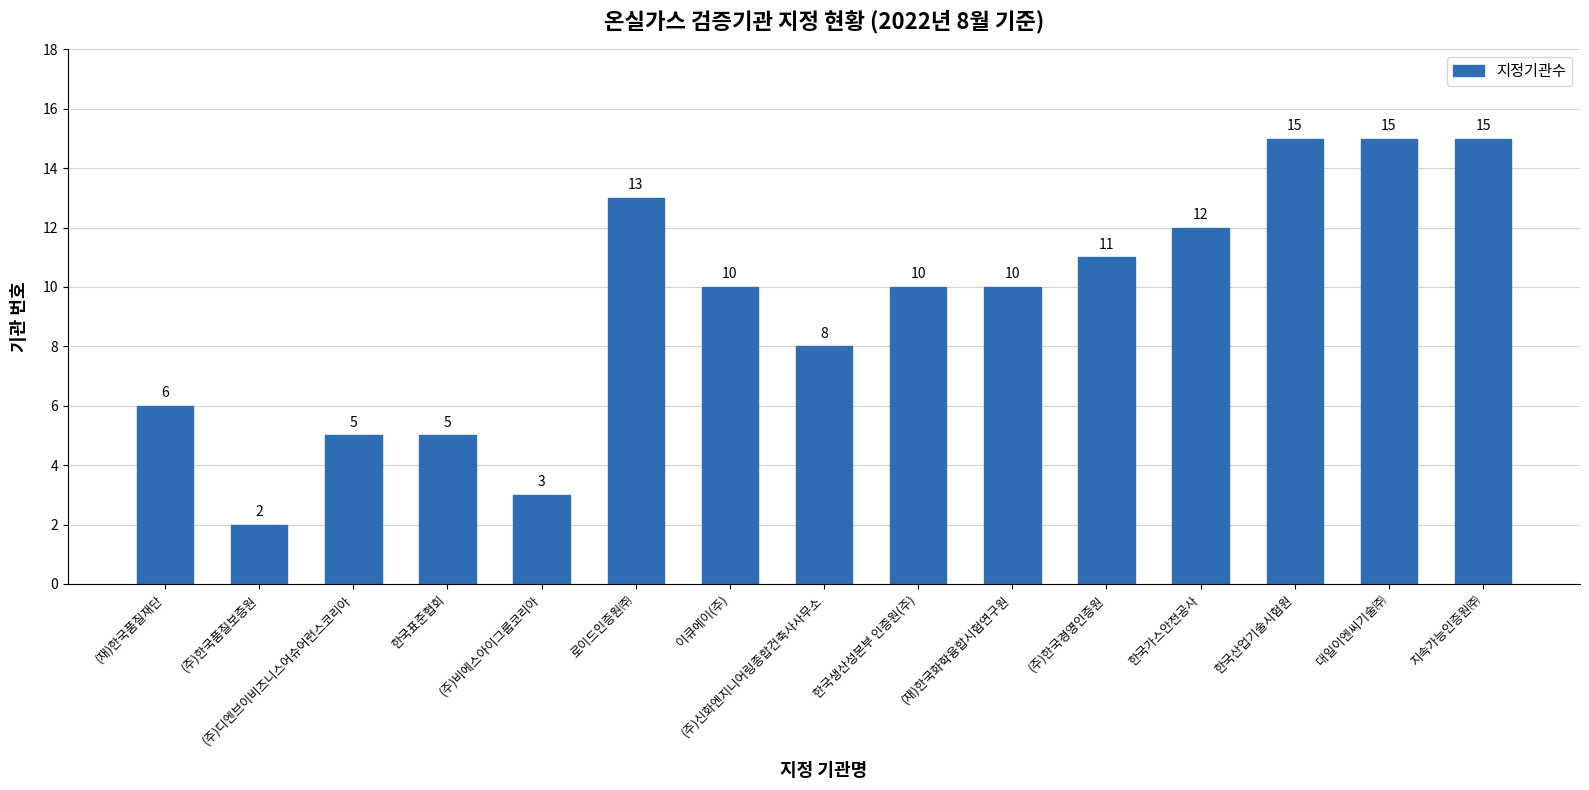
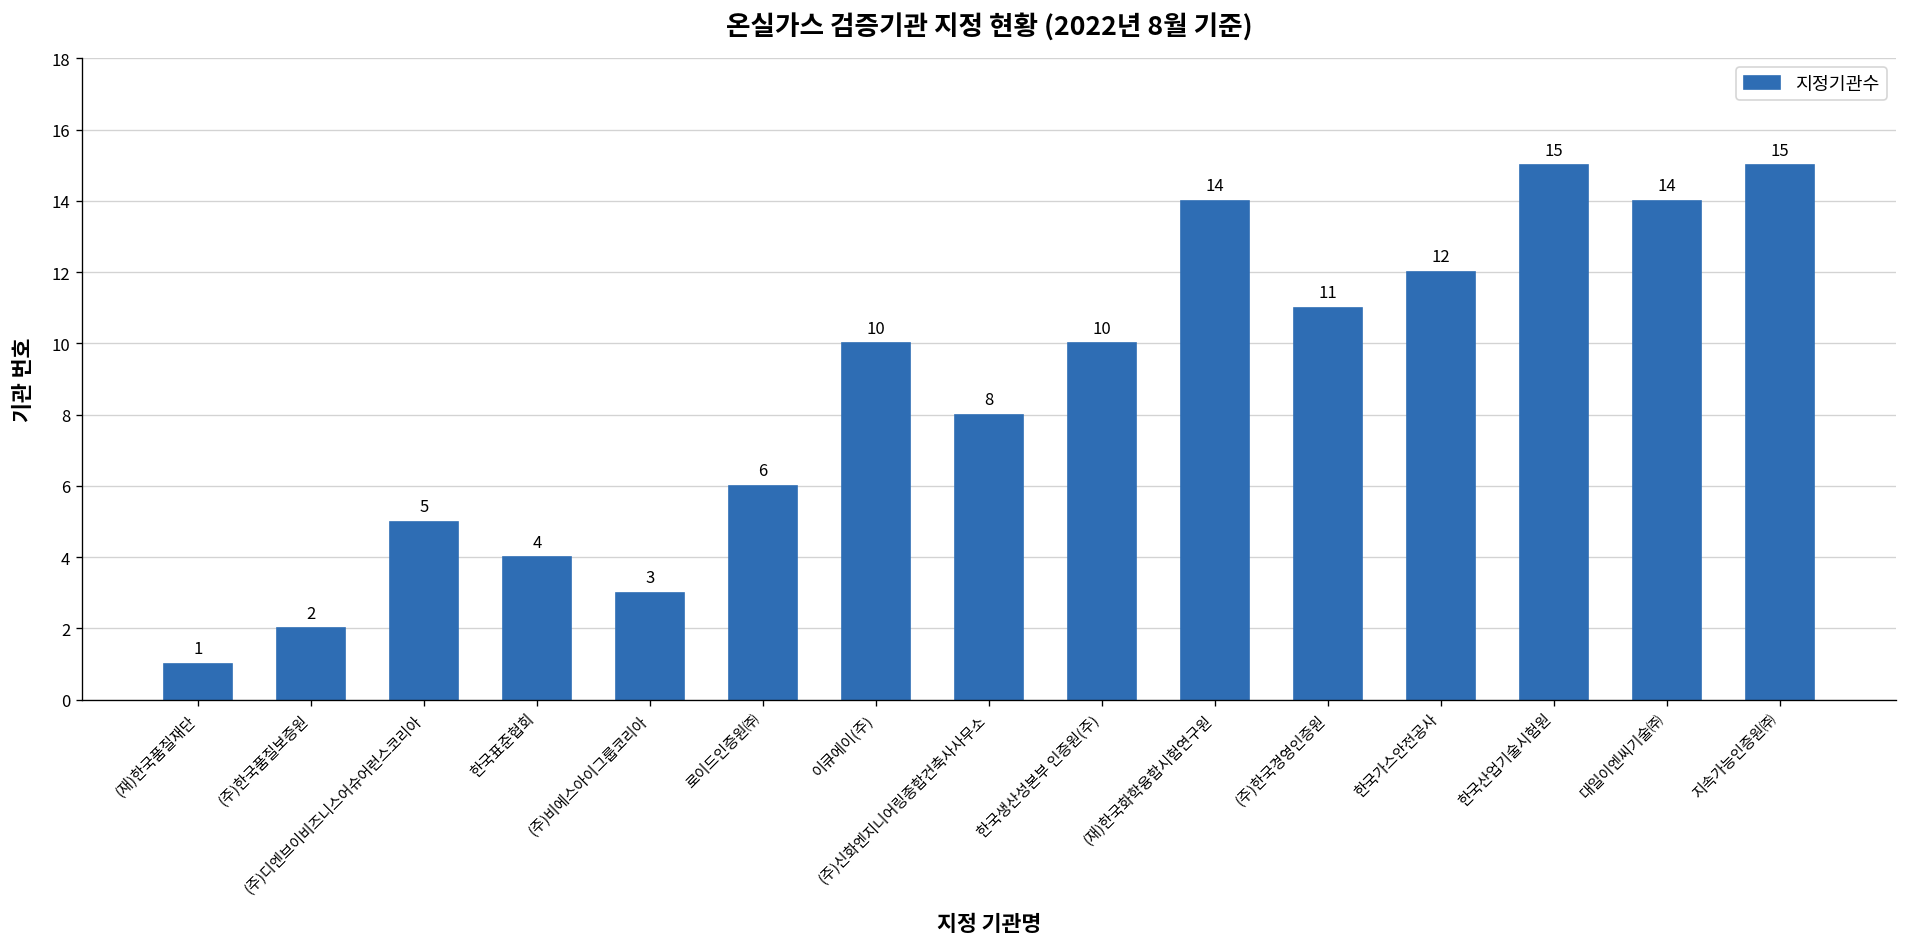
  {
-   "(재)한국품질재단": 6,
+   "(재)한국품질재단": 1,
    "(주)한국품질보증원": 2,
    "(주)디엔브이비즈니스어슈어런스코리아": 5,
-   "한국표준협회": 5,
+   "한국표준협회": 4,
    "(주)비에스아이그룹코리아": 3,
-   "로이드인증원㈜": 13,
+   "로이드인증원㈜": 6,
    "이큐에이(주)": 10,
    "(주)신화엔지니어링종합건축사사무소": 8,
    "한국생산성본부 인증원(주)": 10,
-   "(재)한국화학융합시험연구원": 10,
+   "(재)한국화학융합시험연구원": 14,
    "(주)한국경영인증원": 11,
    "한국가스안전공사": 12,
    "한국산업기술시험원": 15,
-   "대일이엔씨기술㈜": 15,
+   "대일이엔씨기술㈜": 14,
    "지속가능인증원㈜": 15
  }
